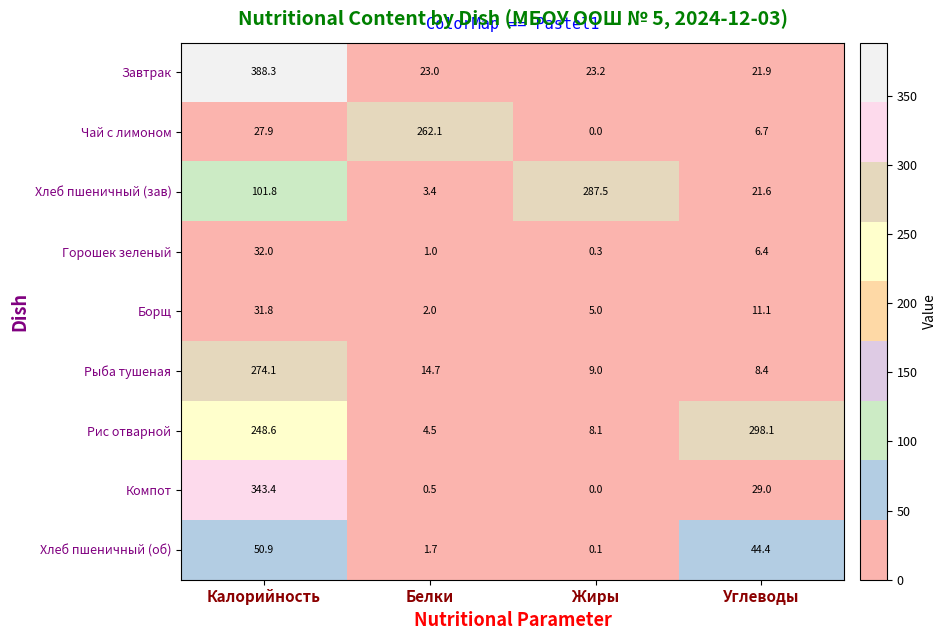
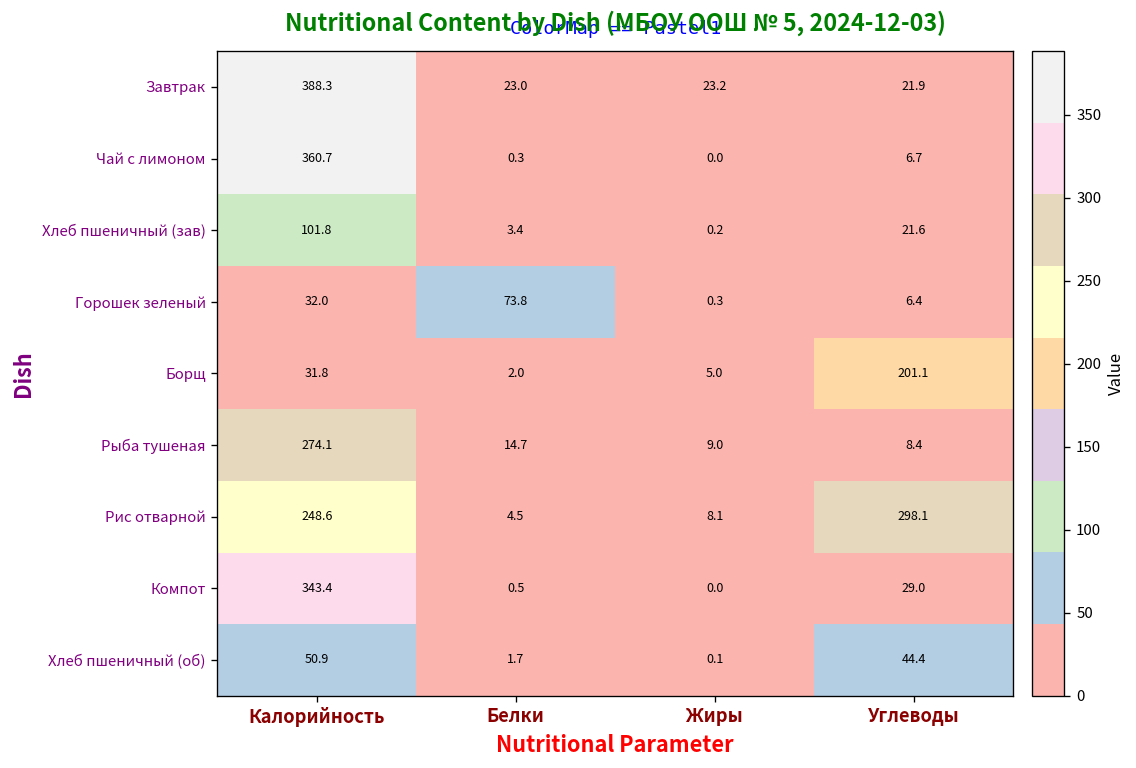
  {
    "Завтрак": {
      "Калорийность": 388.3,
      "Белки": 23.0,
      "Жиры": 23.2,
      "Углеводы": 21.9
    },
    "Чай с лимоном": {
-     "Калорийность": 27.9,
-     "Белки": 262.1,
+     "Калорийность": 360.7,
+     "Белки": 0.3,
      "Жиры": 0.0,
      "Углеводы": 6.7
    },
    "Хлеб пшеничный (зав)": {
      "Калорийность": 101.8,
      "Белки": 3.4,
-     "Жиры": 287.5,
+     "Жиры": 0.2,
      "Углеводы": 21.6
    },
    "Горошек зеленый": {
      "Калорийность": 32.0,
-     "Белки": 1.0,
+     "Белки": 73.8,
      "Жиры": 0.3,
      "Углеводы": 6.4
    },
    "Борщ": {
      "Калорийность": 31.8,
      "Белки": 2.0,
      "Жиры": 5.0,
-     "Углеводы": 11.1
+     "Углеводы": 201.1
    },
    "Рыба тушеная": {
      "Калорийность": 274.1,
      "Белки": 14.7,
      "Жиры": 9.0,
      "Углеводы": 8.4
    },
    "Рис отварной": {
      "Калорийность": 248.6,
      "Белки": 4.5,
      "Жиры": 8.1,
      "Углеводы": 298.1
    },
    "Компот": {
      "Калорийность": 343.4,
      "Белки": 0.5,
      "Жиры": 0.0,
      "Углеводы": 29.0
    },
    "Хлеб пшеничный (об)": {
      "Калорийность": 50.9,
      "Белки": 1.7,
      "Жиры": 0.1,
      "Углеводы": 44.4
    }
  }
